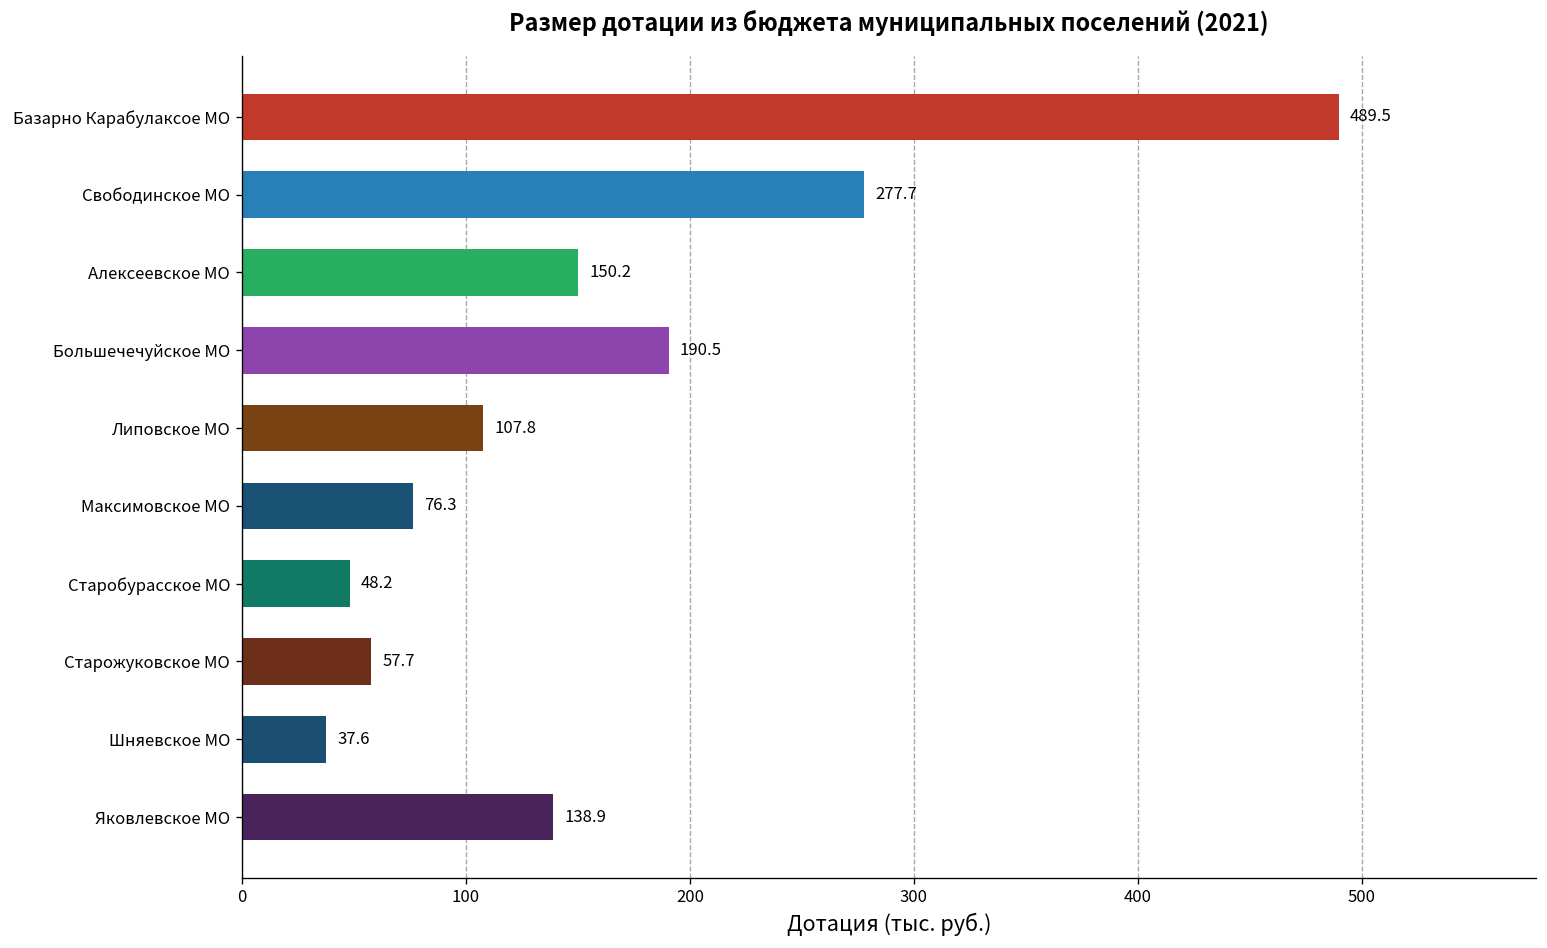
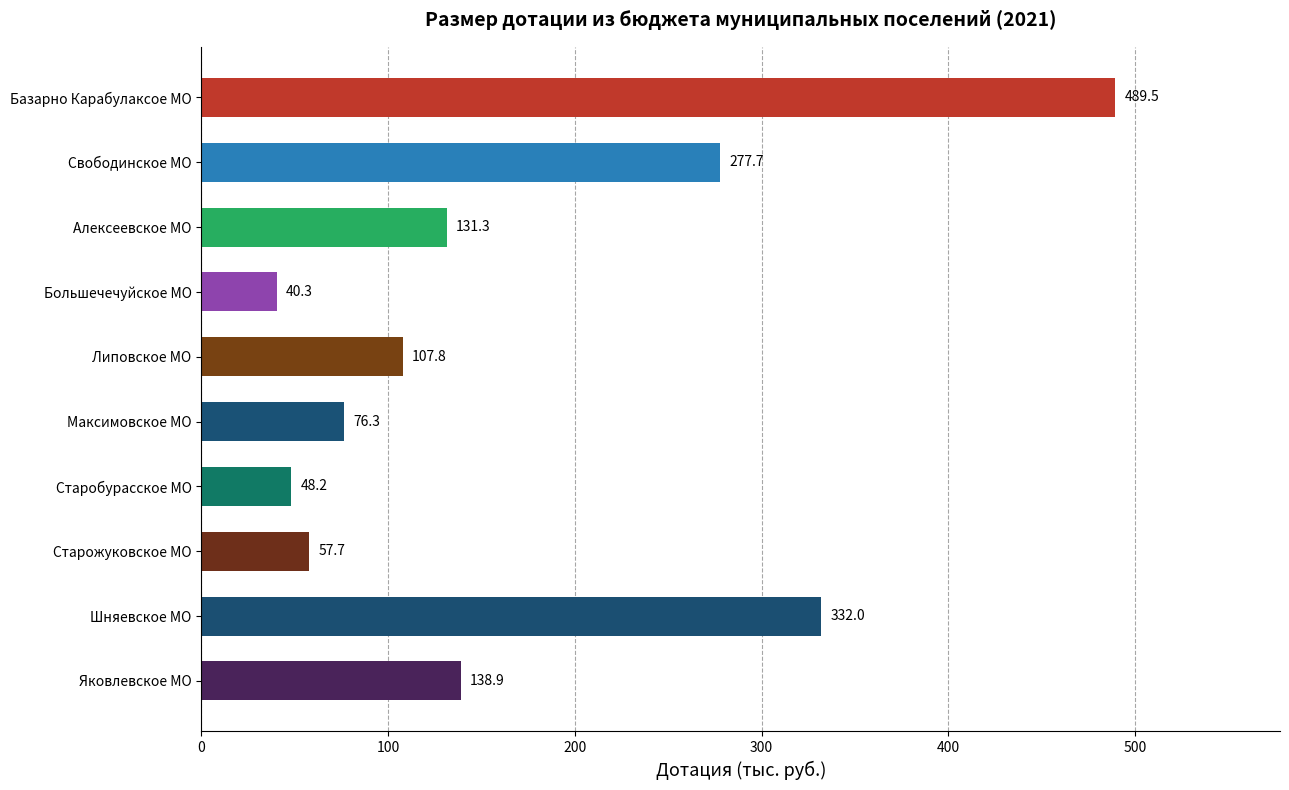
  {
    "Базарно Карабулаксое МО": 489.5,
    "Свободинское МО": 277.7,
-   "Алексеевское МО": 150.2,
-   "Большечечуйское МО": 190.5,
+   "Алексеевское МО": 131.3,
+   "Большечечуйское МО": 40.3,
    "Липовское МО": 107.8,
    "Максимовское МО": 76.3,
    "Старобурасское МО": 48.2,
    "Старожуковское МО": 57.7,
-   "Шняевское МО": 37.6,
+   "Шняевское МО": 332.0,
    "Яковлевское МО": 138.9
  }
